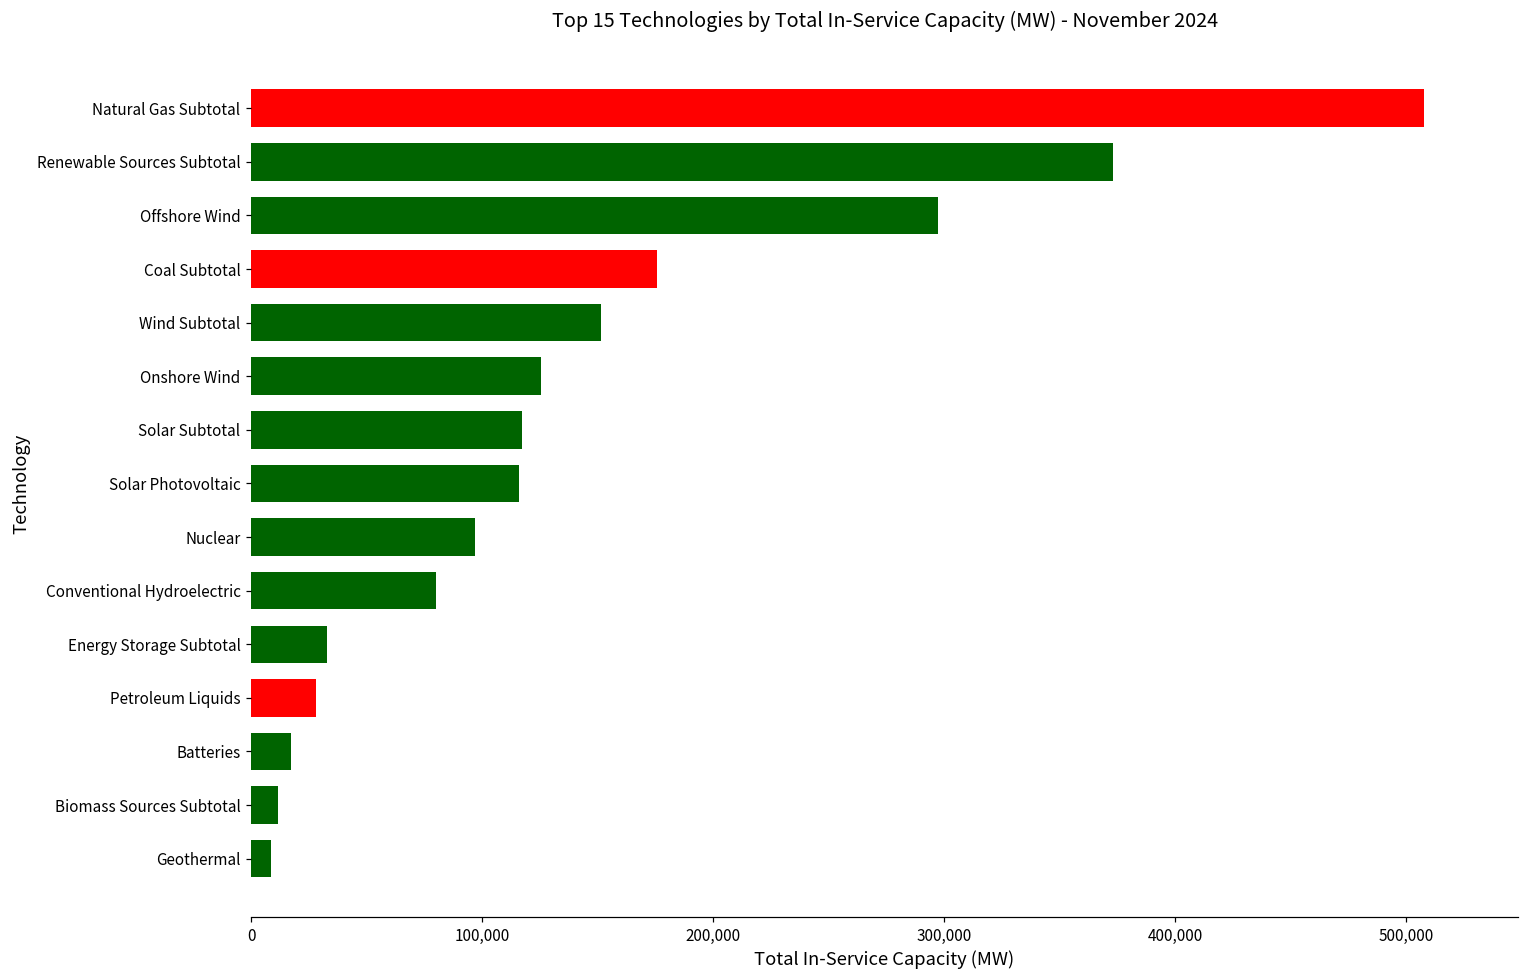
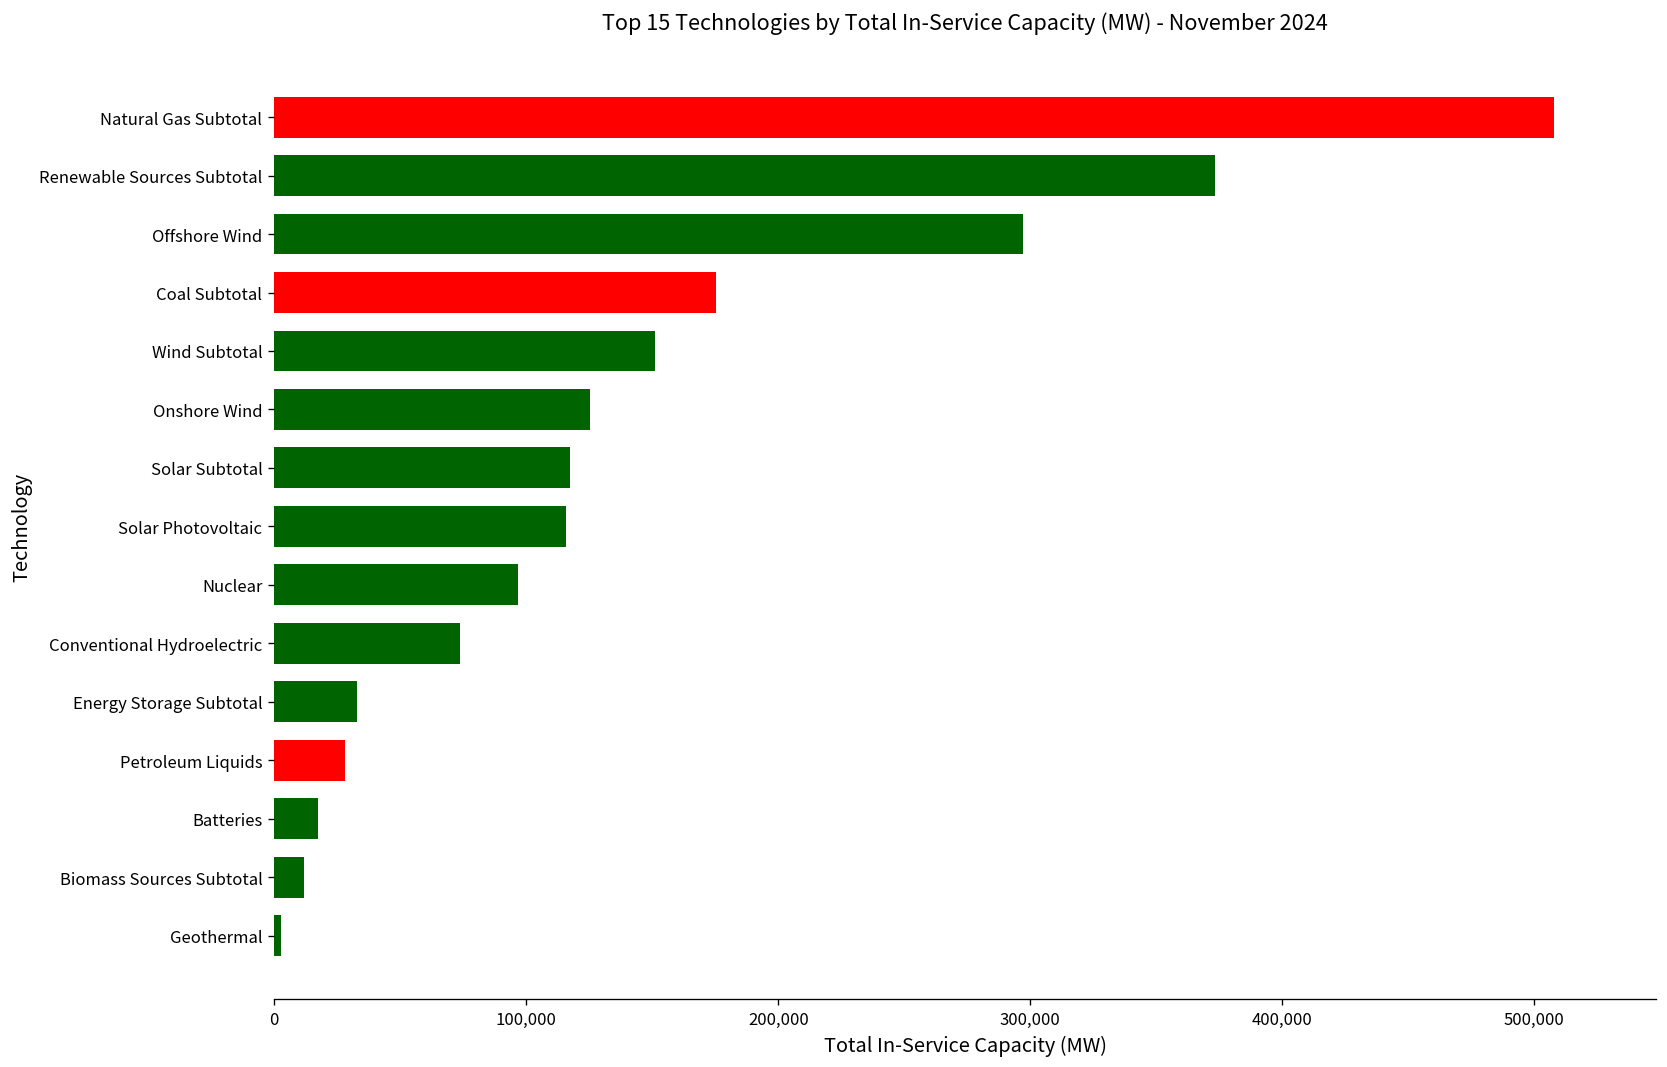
  {
    "Natural Gas Subtotal": "508,000",
    "Renewable Sources Subtotal": "373,000",
    "Offshore Wind": "297,000",
    "Coal Subtotal": "175,000",
    "Wind Subtotal": "151,000",
    "Onshore Wind": "125,000",
    "Solar Subtotal": "117,000",
    "Solar Photovoltaic": "116,000",
    "Nuclear": "97,000",
-   "Conventional Hydroelectric": "80,000",
+   "Conventional Hydroelectric": "74,000",
    "Energy Storage Subtotal": "33,000",
    "Petroleum Liquids": "28,000",
    "Batteries": "17,000",
    "Biomass Sources Subtotal": "12,000",
-   "Geothermal": "8,000"
+   "Geothermal": "3,000"
  }
